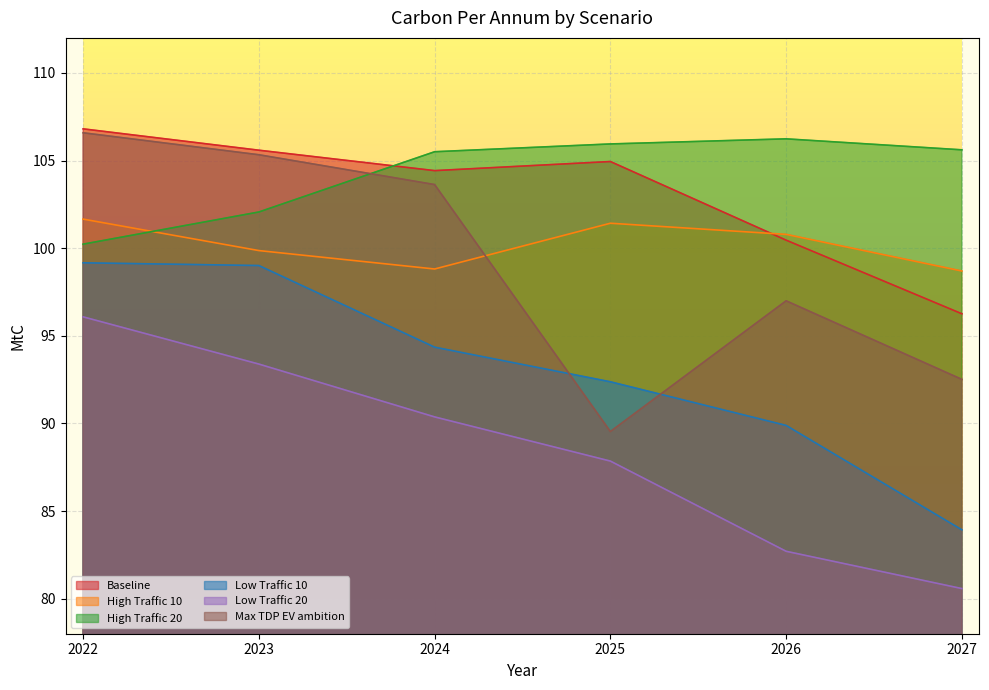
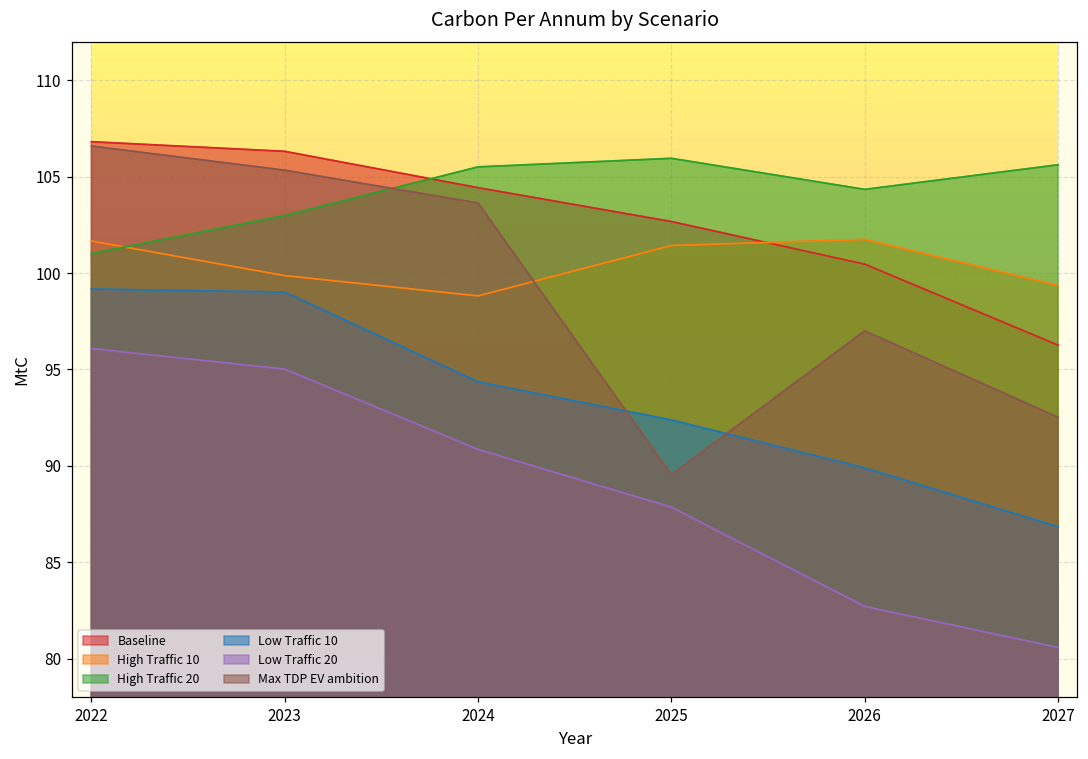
  {
    "Baseline": {
      "2022": 106.8,
-     "2023": 105.6,
+     "2023": 106.3,
      "2024": 104.4,
-     "2025": 104.9,
+     "2025": 102.7,
      "2026": 100.5,
      "2027": 96.3
    },
    "High Traffic 10": {
      "2022": 101.7,
      "2023": 99.9,
      "2024": 98.8,
      "2025": 101.4,
-     "2026": 100.8,
-     "2027": 98.7
+     "2026": 101.7,
+     "2027": 99.4
    },
    "High Traffic 20": {
-     "2022": 100.2,
-     "2023": 102.1,
+     "2022": 101.0,
+     "2023": 103.0,
      "2024": 105.5,
      "2025": 105.9,
-     "2026": 106.2,
+     "2026": 104.3,
      "2027": 105.6
    },
    "Low Traffic 10": {
      "2022": 99.2,
      "2023": 99.0,
      "2024": 94.4,
      "2025": 92.4,
      "2026": 89.9,
-     "2027": 83.9
+     "2027": 86.8
    },
    "Low Traffic 20": {
      "2022": 96.1,
-     "2023": 93.4,
-     "2024": 90.4,
+     "2023": 95.0,
+     "2024": 90.8,
      "2025": 87.9,
      "2026": 82.7,
      "2027": 80.6
    },
    "Max TDP EV ambition": {
      "2022": 106.6,
      "2023": 105.3,
      "2024": 103.6,
      "2025": 89.5,
      "2026": 97.0,
      "2027": 92.5
    }
  }
